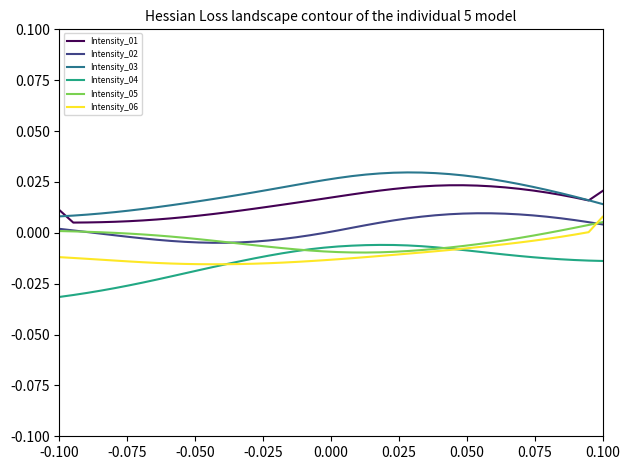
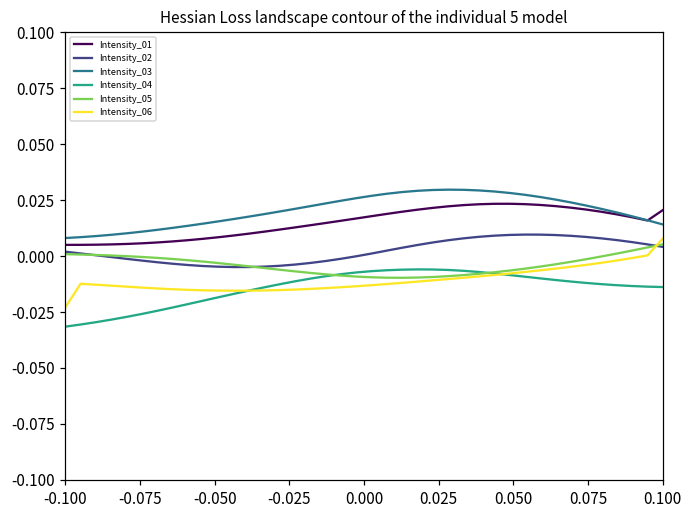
  {
    "Intensity_01": {
-     "-0.100": 0.011,
+     "-0.100": 0.005,
      "0.100": 0.021
    },
    "Intensity_06": {
-     "-0.100": -0.012,
+     "-0.100": -0.023,
      "0.100": 0.008
    }
  }
